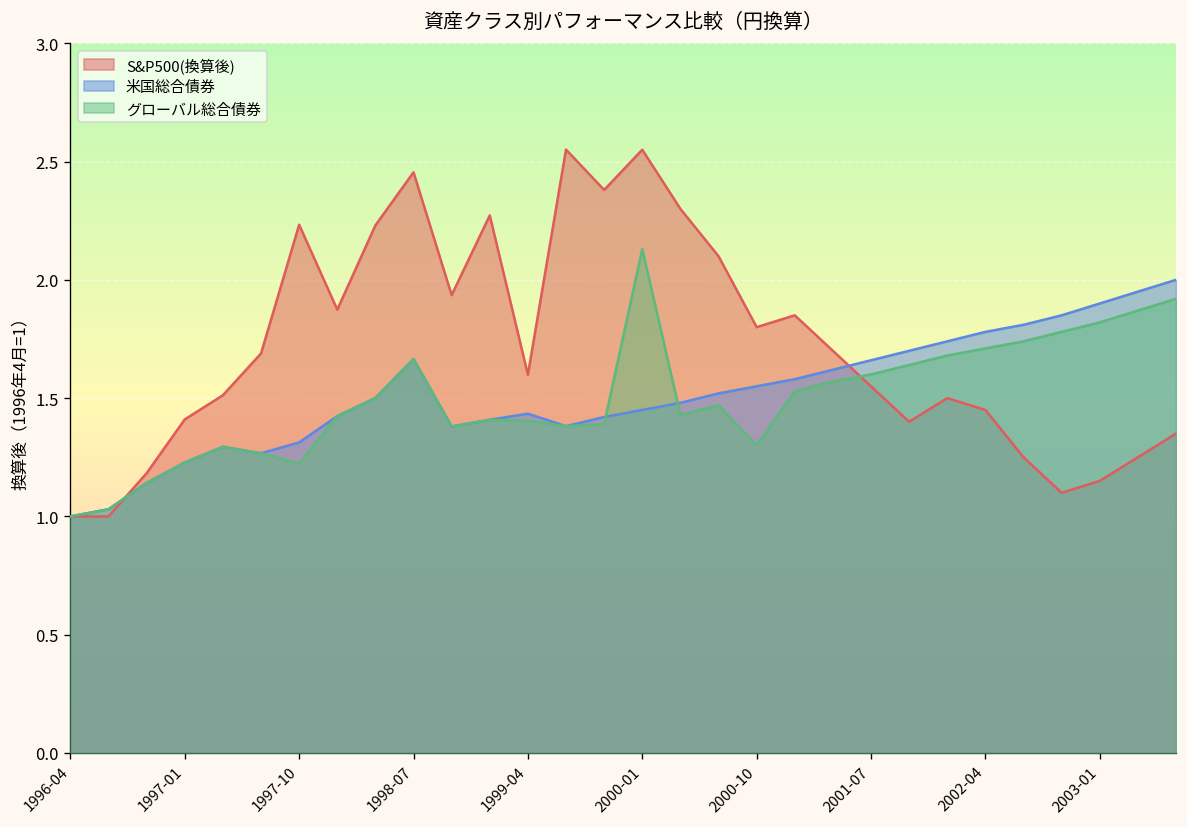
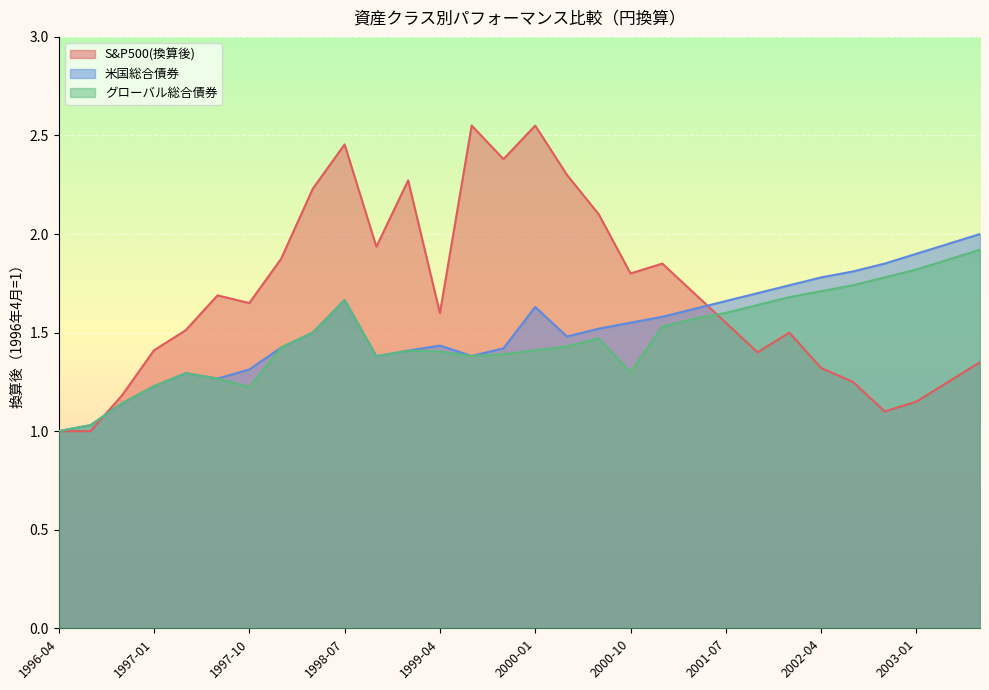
  {
    "S&P500(換算後)": {
      "1997-01": 1.41,
-     "1997-10": 2.23,
+     "1997-10": 1.65,
      "1998-07": 2.45,
      "1999-04": 1.60,
      "2000-01": 2.55,
      "2000-10": 1.80,
      "2001-07": 1.55,
-     "2002-04": 1.45,
+     "2002-04": 1.32,
      "2003-01": 1.15
    },
    "米国総合債券": {
      "1997-10": 1.31,
      "1999-04": 1.43,
-     "2000-01": 1.45,
+     "2000-01": 1.63,
      "2000-10": 1.55,
      "2001-07": 1.66,
      "2002-04": 1.78,
      "2003-01": 1.90
    },
    "グローバル総合債券": {
      "1997-10": 1.22,
      "1999-04": 1.40,
-     "2000-01": 2.13,
+     "2000-01": 1.41,
      "2000-10": 1.30,
      "2001-07": 1.60,
      "2002-04": 1.71,
      "2003-01": 1.82
    }
  }
